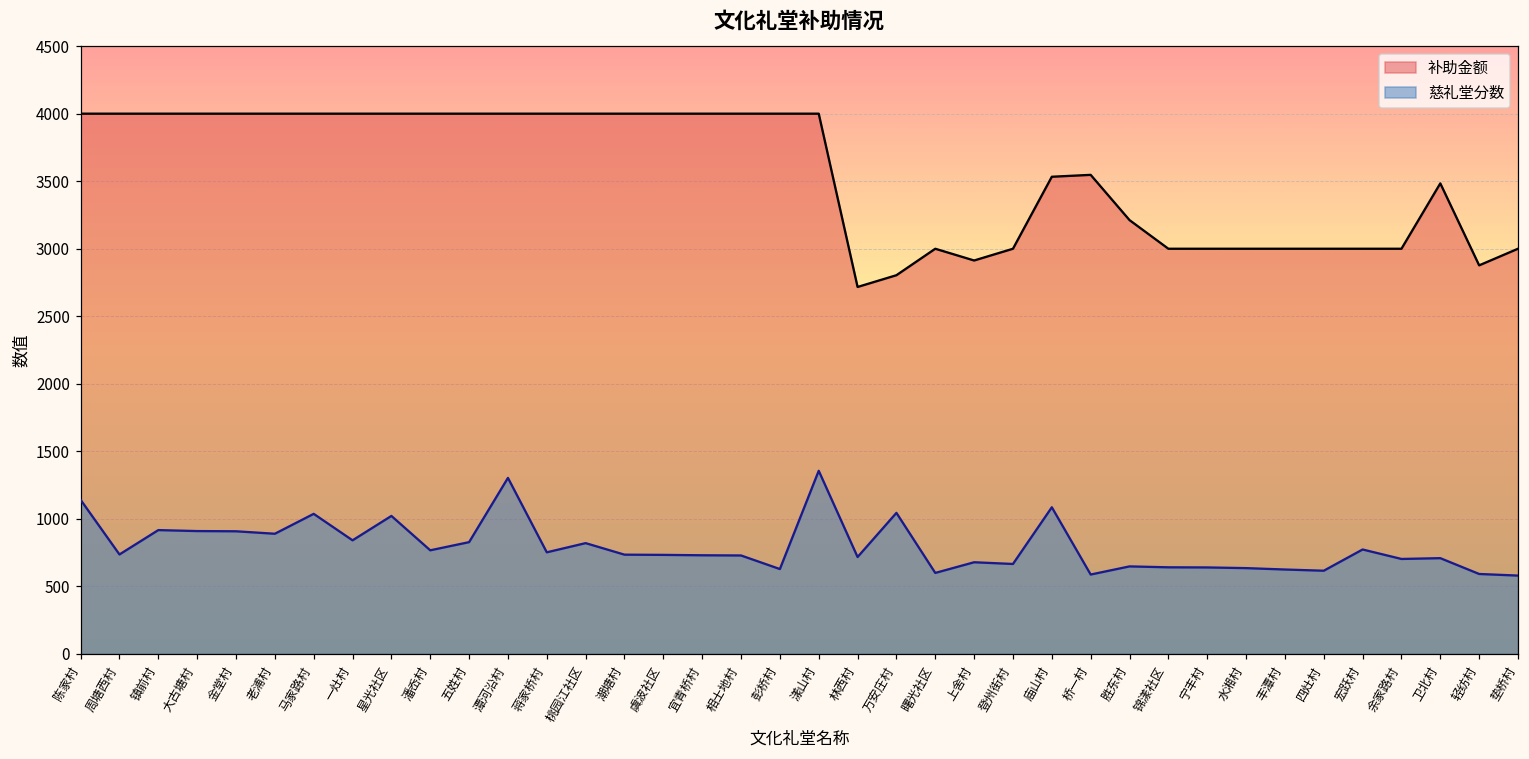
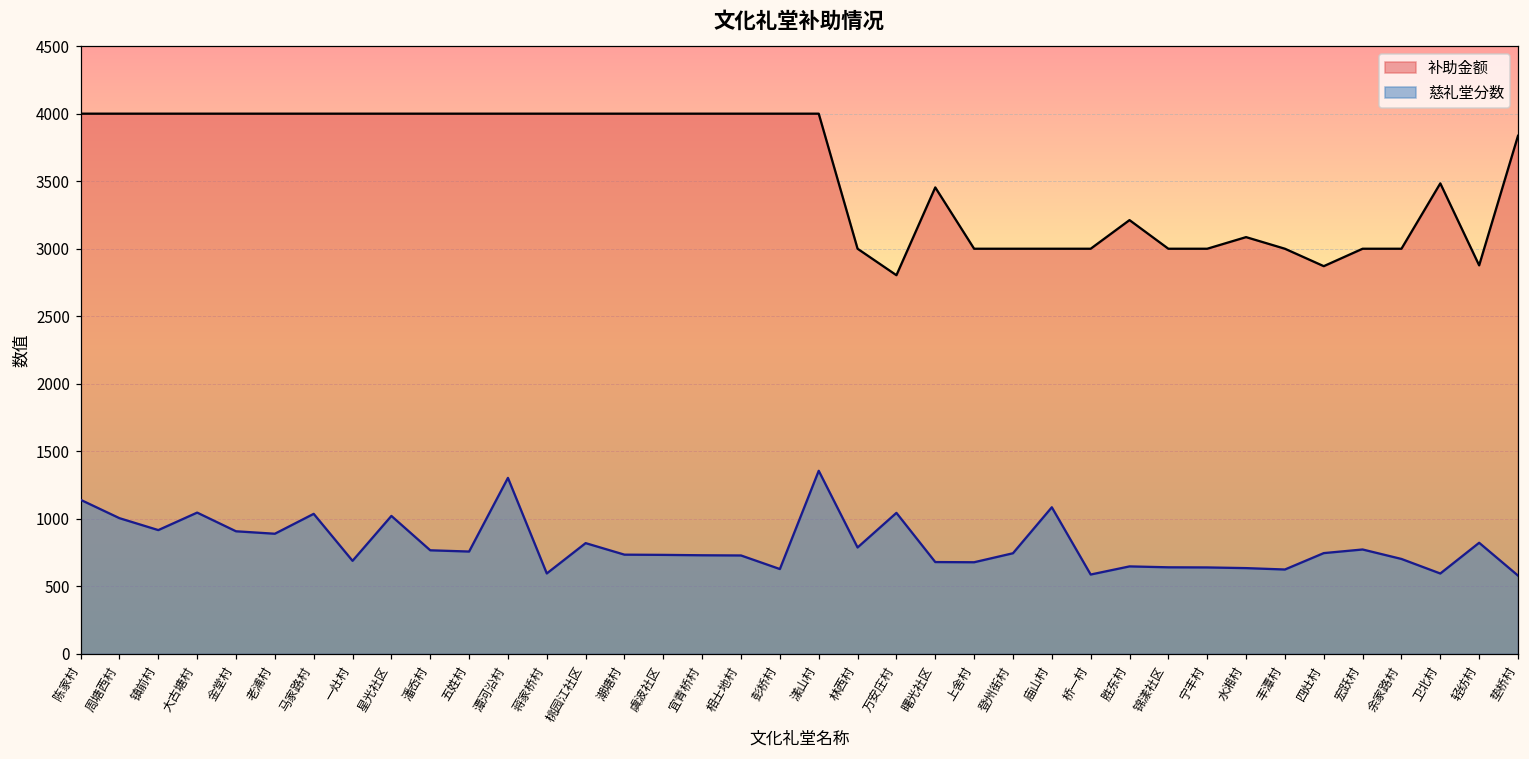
  {
    "补助金额": {
      "陈家村": 4000,
      "周塘西村": 4000,
      "镇前村": 4000,
      "大古塘村": 4000,
      "金堂村": 4000,
      "老浦村": 4000,
      "马家路村": 4000,
      "一灶村": 4000,
      "星光社区": 4000,
      "潘岙村": 4000,
      "五姓村": 4000,
      "潭河沿村": 4000,
      "蒋家桥村": 4000,
      "桃园江社区": 4000,
      "潮塘村": 4000,
      "虞波社区": 4000,
      "宜青桥村": 4000,
      "相士地村": 4000,
      "彭桥村": 4000,
      "漾山村": 4000,
-     "林西村": 2720,
+     "林西村": 3000,
      "万安庄村": 2800,
-     "曙光社区": 3000,
-     "上舍村": 2910,
+     "曙光社区": 3450,
+     "上舍村": 3000,
      "登州街村": 3000,
-     "庙山村": 3530,
-     "桥一村": 3550,
+     "庙山村": 3000,
+     "桥一村": 3000,
      "胜东村": 3210,
      "锦漾社区": 3000,
      "宁丰村": 3000,
-     "水湘村": 3000,
+     "水湘村": 3090,
      "丰潭村": 3000,
-     "四灶村": 3000,
+     "四灶村": 2870,
      "宏跃村": 3000,
      "余家路村": 3000,
      "卫北村": 3480,
      "轻纺村": 2880,
-     "垫桥村": 3000
+     "垫桥村": 3840
    },
    "慈礼堂分数": {
      "陈家村": 1140,
-     "周塘西村": 740,
+     "周塘西村": 1010,
      "镇前村": 920,
-     "大古塘村": 910,
+     "大古塘村": 1050,
      "金堂村": 910,
      "老浦村": 890,
      "马家路村": 1040,
-     "一灶村": 840,
+     "一灶村": 690,
      "星光社区": 1020,
      "潘岙村": 770,
-     "五姓村": 830,
+     "五姓村": 760,
      "潭河沿村": 1300,
-     "蒋家桥村": 750,
+     "蒋家桥村": 600,
      "桃园江社区": 820,
      "潮塘村": 740,
      "虞波社区": 730,
      "宜青桥村": 730,
      "相士地村": 730,
      "彭桥村": 630,
      "漾山村": 1360,
-     "林西村": 720,
+     "林西村": 790,
      "万安庄村": 1040,
-     "曙光社区": 600,
+     "曙光社区": 680,
      "上舍村": 680,
-     "登州街村": 670,
+     "登州街村": 750,
      "庙山村": 1090,
      "桥一村": 590,
      "胜东村": 650,
      "锦漾社区": 640,
      "宁丰村": 640,
      "水湘村": 640,
      "丰潭村": 630,
-     "四灶村": 620,
+     "四灶村": 750,
      "宏跃村": 770,
      "余家路村": 700,
-     "卫北村": 710,
-     "轻纺村": 590,
+     "卫北村": 600,
+     "轻纺村": 820,
      "垫桥村": 580
    }
  }
